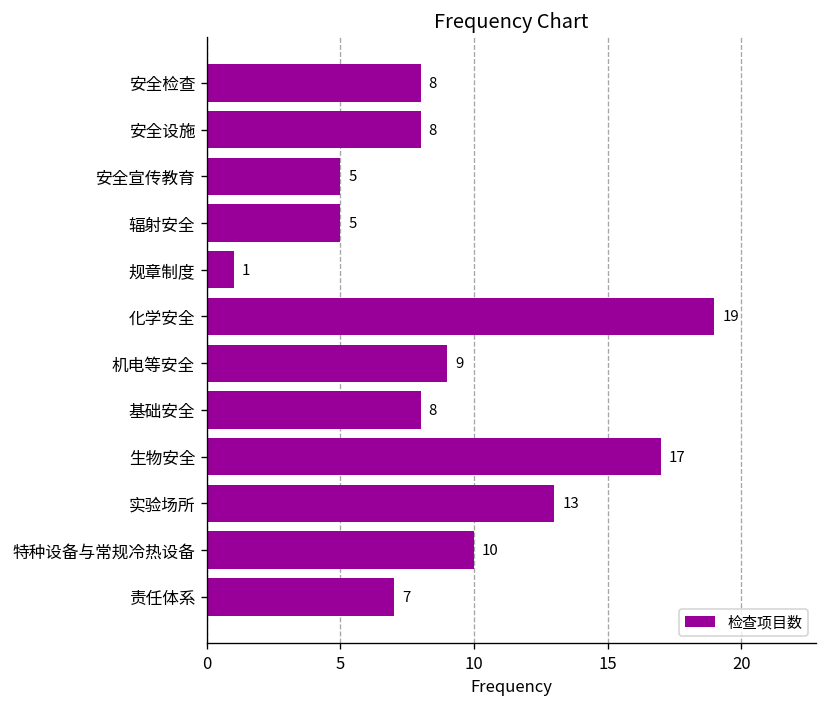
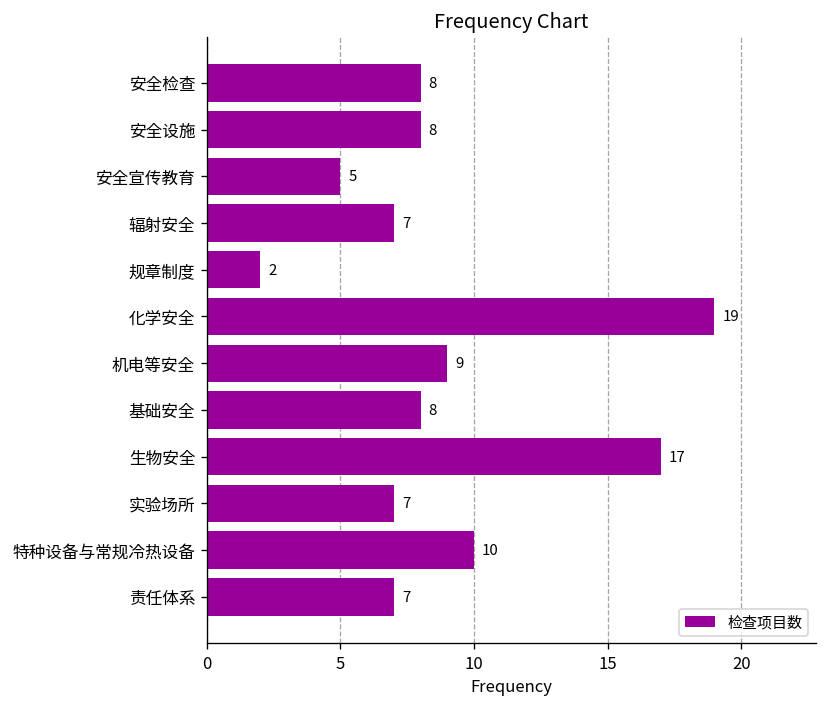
  {
    "安全检查": 8,
    "安全设施": 8,
    "安全宣传教育": 5,
-   "辐射安全": 5,
-   "规章制度": 1,
+   "辐射安全": 7,
+   "规章制度": 2,
    "化学安全": 19,
    "机电等安全": 9,
    "基础安全": 8,
    "生物安全": 17,
-   "实验场所": 13,
+   "实验场所": 7,
    "特种设备与常规冷热设备": 10,
    "责任体系": 7
  }
